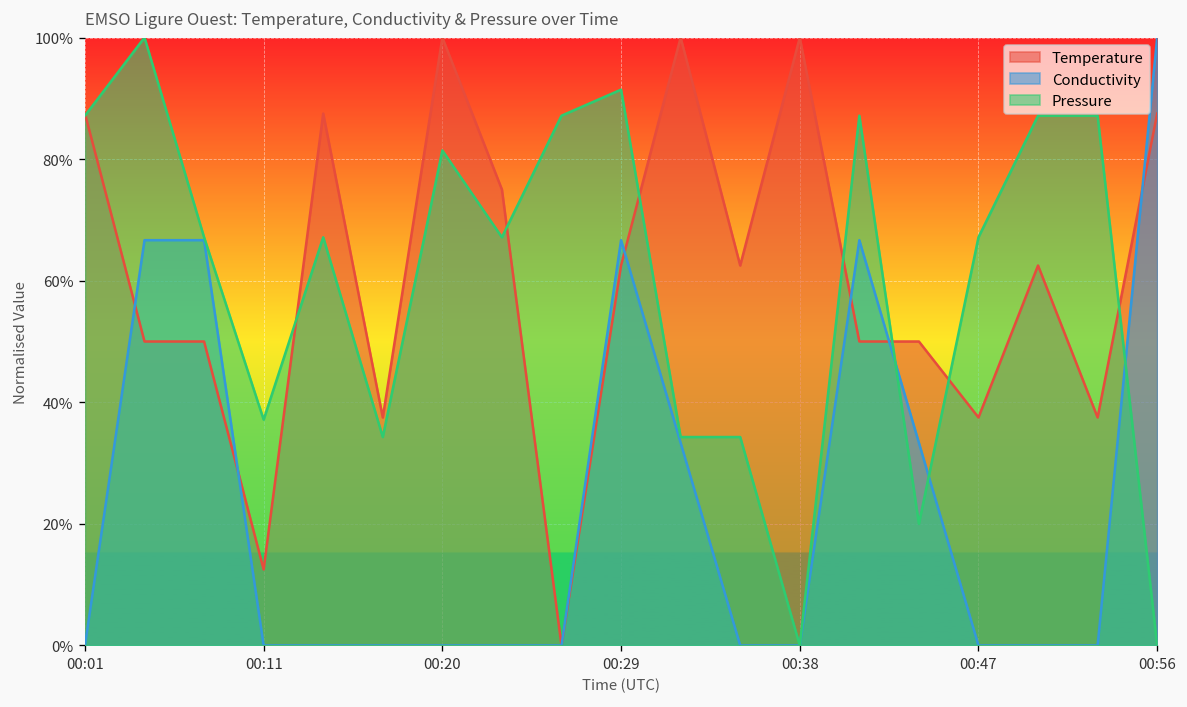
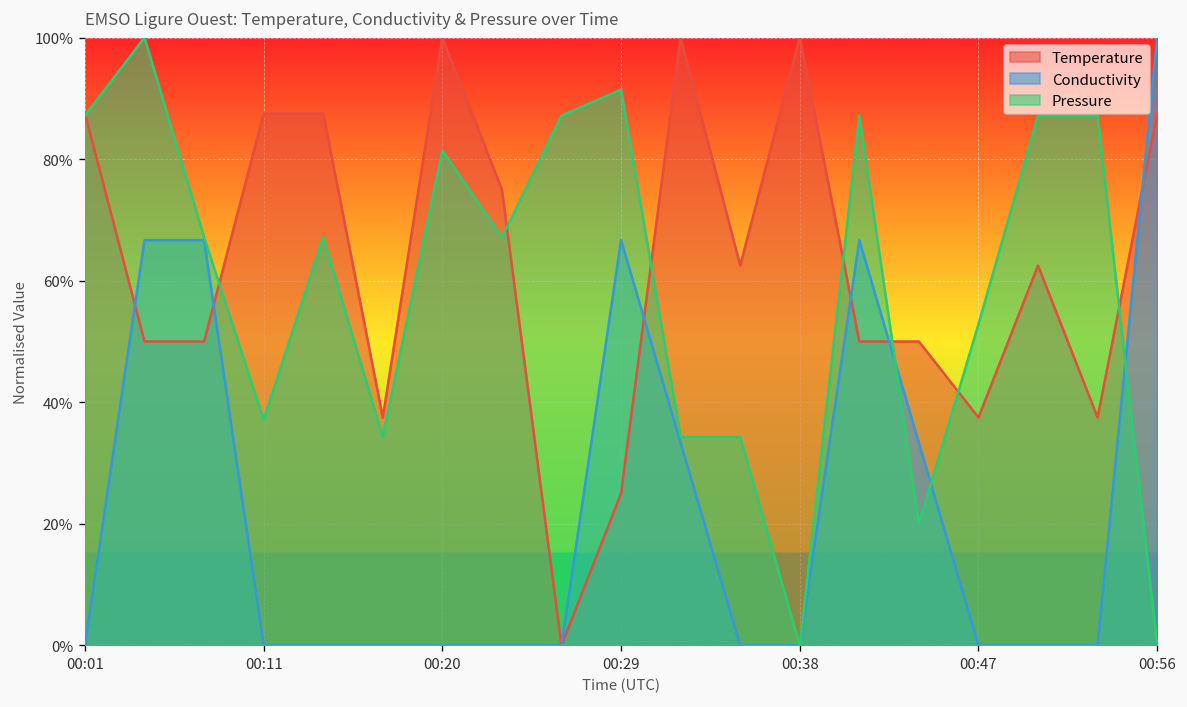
  {
    "Temperature": {
-     "00:11": "12%",
+     "00:11": "87%",
      "00:20": "100%",
-     "00:29": "62%",
+     "00:29": "25%",
      "00:38": "100%",
      "00:47": "37%",
      "00:56": "87%"
    },
    "Conductivity": {
      "00:01": "0%",
      "00:11": "0%",
      "00:20": "0%",
      "00:29": "67%",
      "00:47": "0%",
      "00:56": "100%"
    },
    "Pressure": {
      "00:11": "37%",
      "00:20": "81%",
      "00:29": "91%",
-     "00:47": "67%",
+     "00:47": "53%",
      "00:56": "0%"
    }
  }
